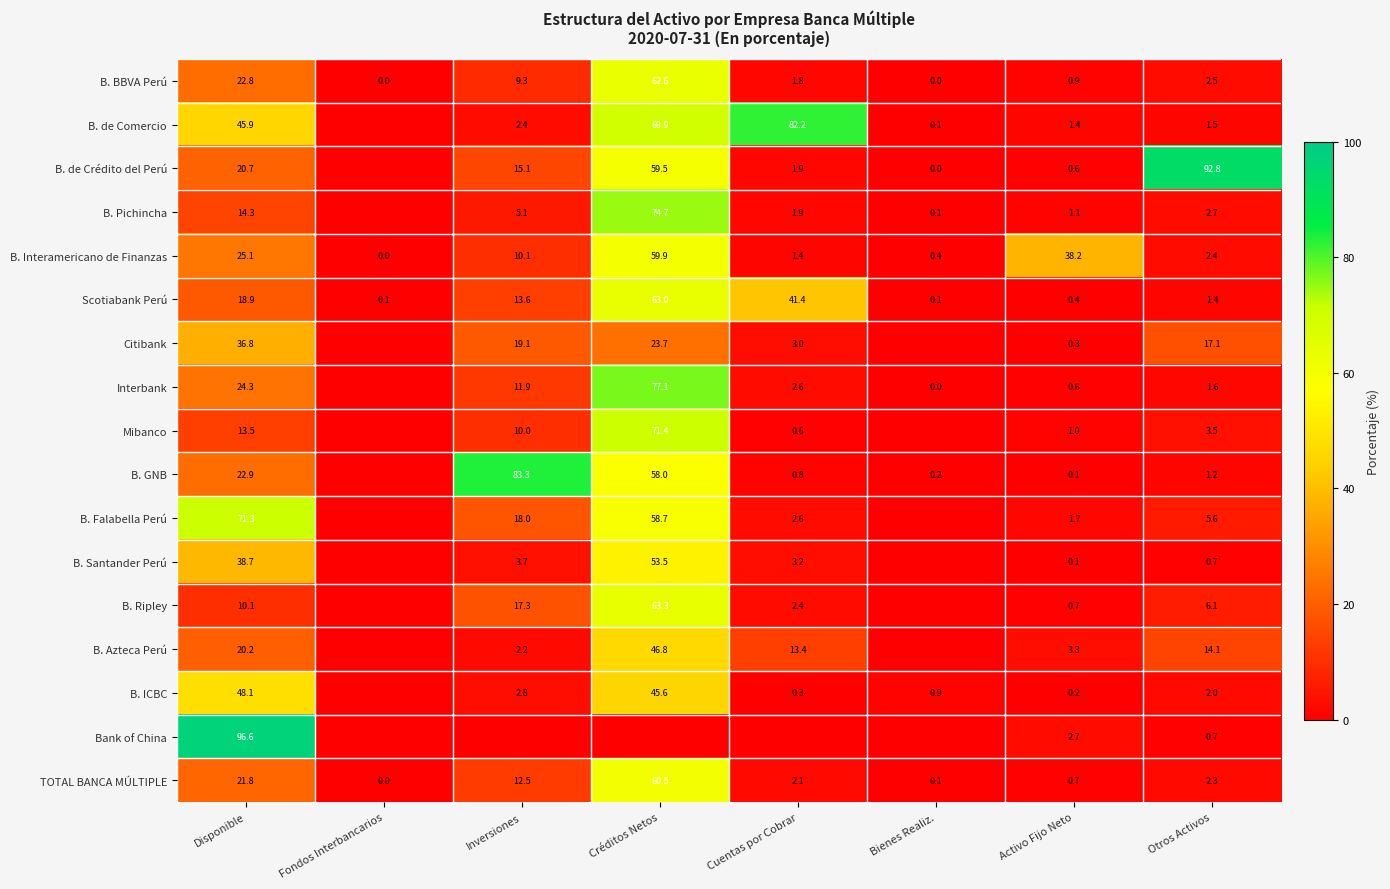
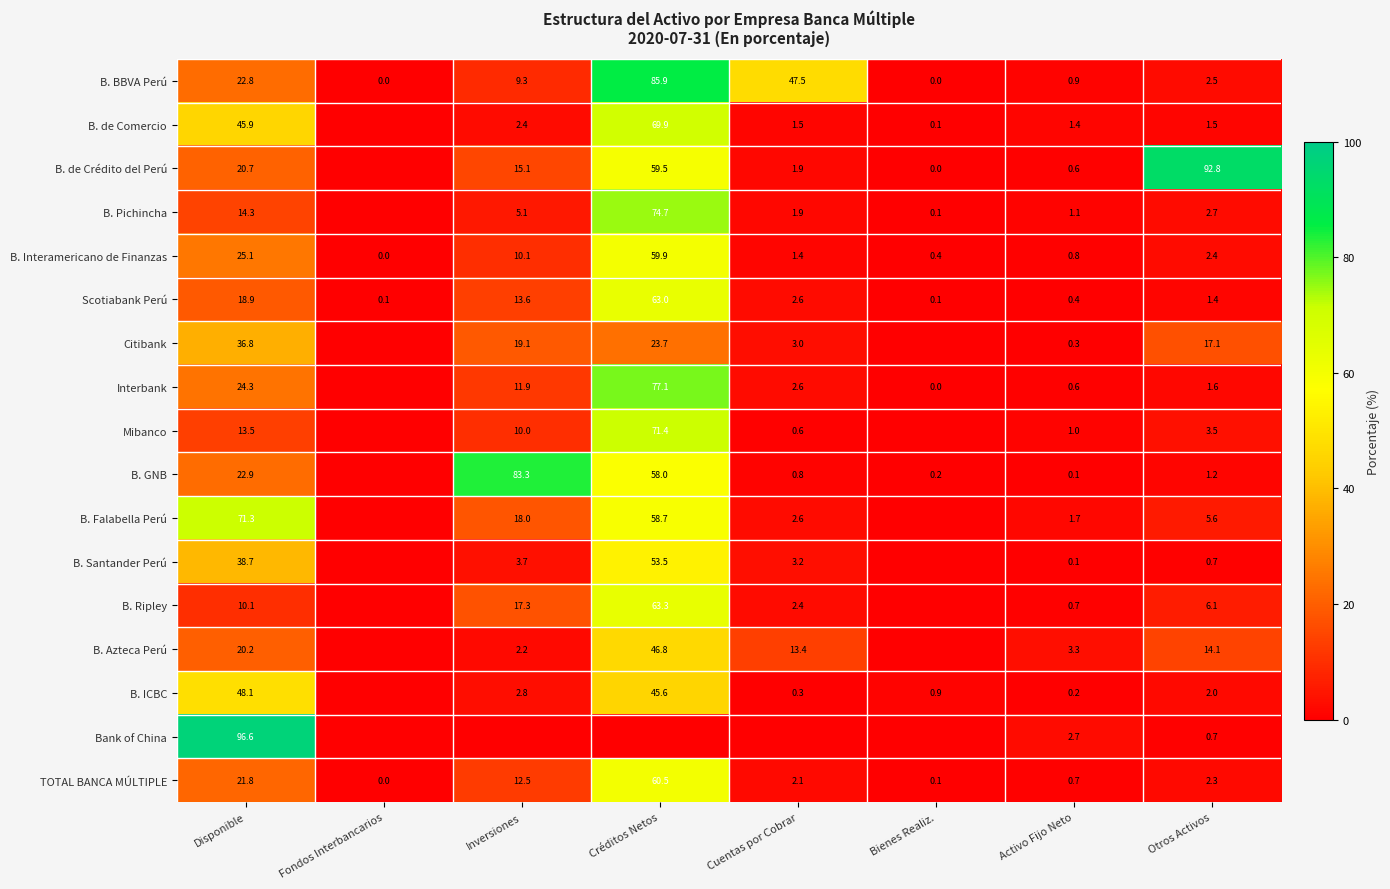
  {
    "B. BBVA Perú": {
      "Disponible": 22.8,
      "Fondos Interbancarios": 0.0,
      "Inversiones": 9.3,
-     "Créditos Netos": 62.6,
-     "Cuentas por Cobrar": 1.8,
+     "Créditos Netos": 85.9,
+     "Cuentas por Cobrar": 47.5,
      "Bienes Realiz.": 0.0,
      "Activo Fijo Neto": 0.9,
      "Otros Activos": 2.5
    },
    "B. de Comercio": {
      "Disponible": 45.9,
      "Inversiones": 2.4,
      "Créditos Netos": 69.9,
-     "Cuentas por Cobrar": 82.2,
+     "Cuentas por Cobrar": 1.5,
      "Bienes Realiz.": 0.1,
      "Activo Fijo Neto": 1.4,
      "Otros Activos": 1.5
    },
    "B. de Crédito del Perú": {
      "Disponible": 20.7,
      "Inversiones": 15.1,
      "Créditos Netos": 59.5,
      "Cuentas por Cobrar": 1.9,
      "Bienes Realiz.": 0.0,
      "Activo Fijo Neto": 0.6,
      "Otros Activos": 92.8
    },
    "B. Pichincha": {
      "Disponible": 14.3,
      "Inversiones": 5.1,
      "Créditos Netos": 74.7,
      "Cuentas por Cobrar": 1.9,
      "Bienes Realiz.": 0.1,
      "Activo Fijo Neto": 1.1,
      "Otros Activos": 2.7
    },
    "B. Interamericano de Finanzas": {
      "Disponible": 25.1,
      "Fondos Interbancarios": 0.0,
      "Inversiones": 10.1,
      "Créditos Netos": 59.9,
      "Cuentas por Cobrar": 1.4,
      "Bienes Realiz.": 0.4,
-     "Activo Fijo Neto": 38.2,
+     "Activo Fijo Neto": 0.8,
      "Otros Activos": 2.4
    },
    "Scotiabank Perú": {
      "Disponible": 18.9,
      "Fondos Interbancarios": 0.1,
      "Inversiones": 13.6,
      "Créditos Netos": 63.0,
-     "Cuentas por Cobrar": 41.4,
+     "Cuentas por Cobrar": 2.6,
      "Bienes Realiz.": 0.1,
      "Activo Fijo Neto": 0.4,
      "Otros Activos": 1.4
    },
    "Citibank": {
      "Disponible": 36.8,
      "Inversiones": 19.1,
      "Créditos Netos": 23.7,
      "Cuentas por Cobrar": 3.0,
      "Activo Fijo Neto": 0.3,
      "Otros Activos": 17.1
    },
    "Interbank": {
      "Disponible": 24.3,
      "Inversiones": 11.9,
      "Créditos Netos": 77.1,
      "Cuentas por Cobrar": 2.6,
      "Bienes Realiz.": 0.0,
      "Activo Fijo Neto": 0.6,
      "Otros Activos": 1.6
    },
    "Mibanco": {
      "Disponible": 13.5,
      "Inversiones": 10.0,
      "Créditos Netos": 71.4,
      "Cuentas por Cobrar": 0.6,
      "Activo Fijo Neto": 1.0,
      "Otros Activos": 3.5
    },
    "B. GNB": {
      "Disponible": 22.9,
      "Inversiones": 83.3,
      "Créditos Netos": 58.0,
      "Cuentas por Cobrar": 0.8,
      "Bienes Realiz.": 0.2,
      "Activo Fijo Neto": 0.1,
      "Otros Activos": 1.2
    },
    "B. Falabella Perú": {
      "Disponible": 71.3,
      "Inversiones": 18.0,
      "Créditos Netos": 58.7,
      "Cuentas por Cobrar": 2.6,
      "Activo Fijo Neto": 1.7,
      "Otros Activos": 5.6
    },
    "B. Santander Perú": {
      "Disponible": 38.7,
      "Inversiones": 3.7,
      "Créditos Netos": 53.5,
      "Cuentas por Cobrar": 3.2,
      "Activo Fijo Neto": 0.1,
      "Otros Activos": 0.7
    },
    "B. Ripley": {
      "Disponible": 10.1,
      "Inversiones": 17.3,
      "Créditos Netos": 63.3,
      "Cuentas por Cobrar": 2.4,
      "Activo Fijo Neto": 0.7,
      "Otros Activos": 6.1
    },
    "B. Azteca Perú": {
      "Disponible": 20.2,
      "Inversiones": 2.2,
      "Créditos Netos": 46.8,
      "Cuentas por Cobrar": 13.4,
      "Activo Fijo Neto": 3.3,
      "Otros Activos": 14.1
    },
    "B. ICBC": {
      "Disponible": 48.1,
      "Inversiones": 2.8,
      "Créditos Netos": 45.6,
      "Cuentas por Cobrar": 0.3,
      "Bienes Realiz.": 0.9,
      "Activo Fijo Neto": 0.2,
      "Otros Activos": 2.0
    },
    "Bank of China": {
      "Disponible": 96.6,
      "Activo Fijo Neto": 2.7,
      "Otros Activos": 0.7
    },
    "TOTAL BANCA MÚLTIPLE": {
      "Disponible": 21.8,
      "Fondos Interbancarios": 0.0,
      "Inversiones": 12.5,
      "Créditos Netos": 60.5,
      "Cuentas por Cobrar": 2.1,
      "Bienes Realiz.": 0.1,
      "Activo Fijo Neto": 0.7,
      "Otros Activos": 2.3
    }
  }
